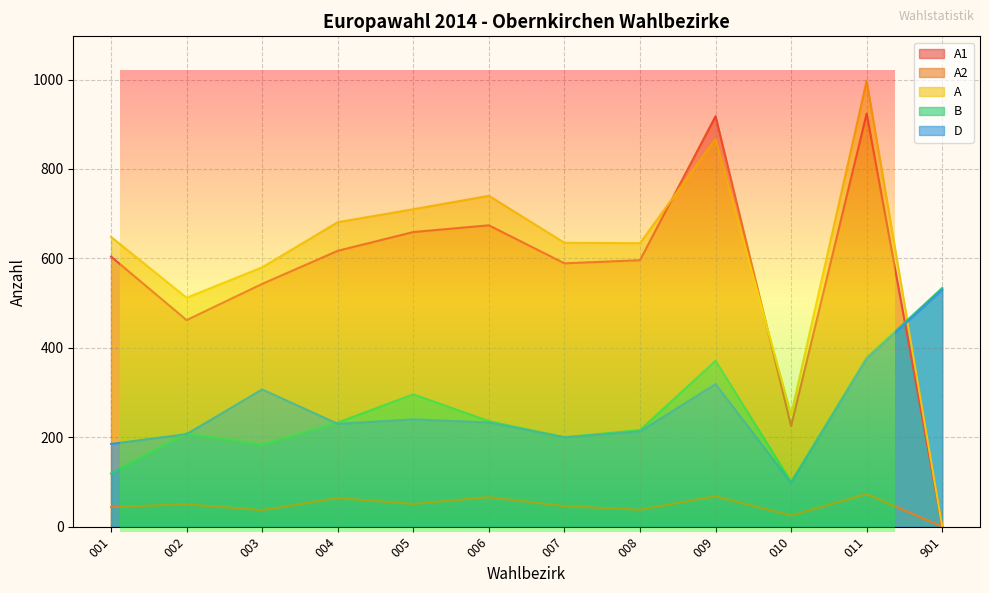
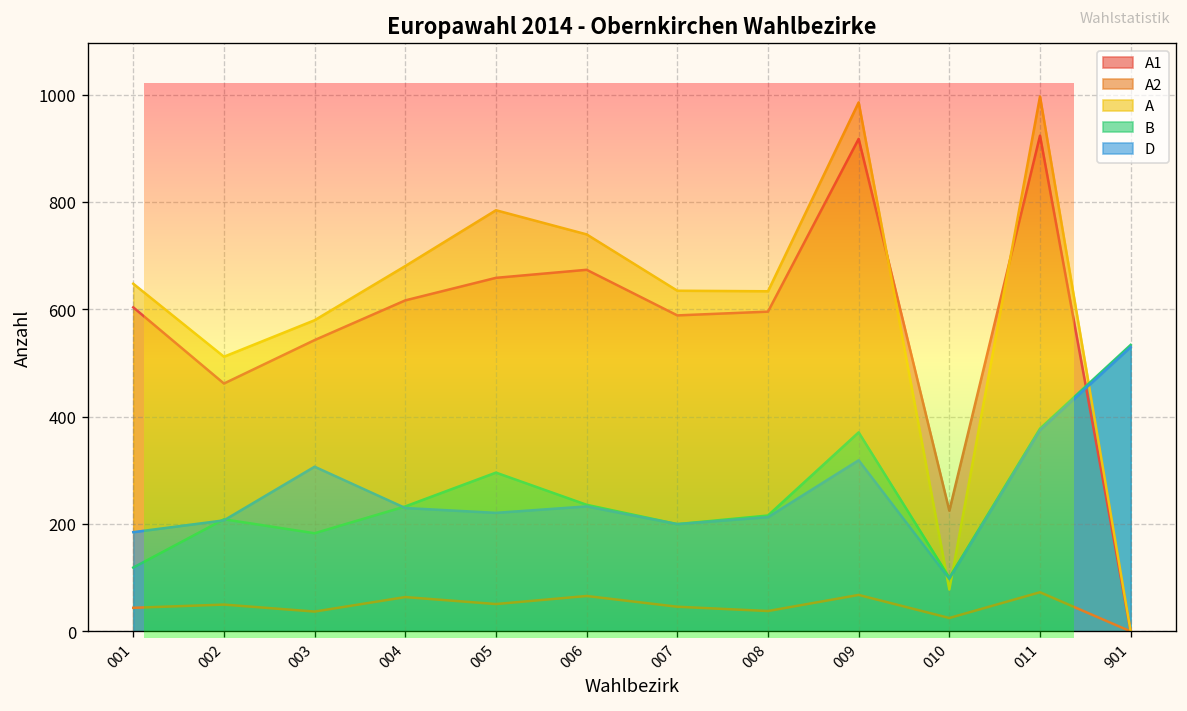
  {
    "A": {
      "001": 650,
      "002": 510,
      "003": 580,
      "004": 680,
-     "005": 710,
+     "005": 790,
      "006": 740,
      "007": 640,
      "008": 630,
-     "009": 870,
-     "010": 250,
+     "009": 990,
+     "010": 80,
      "011": 1000
    },
    "B": {
      "001": 120,
      "003": 180,
      "005": 300,
      "009": 370
    },
    "D": {
      "001": 190,
      "003": 310,
-     "005": 240,
+     "005": 220,
      "009": 320
    }
  }
